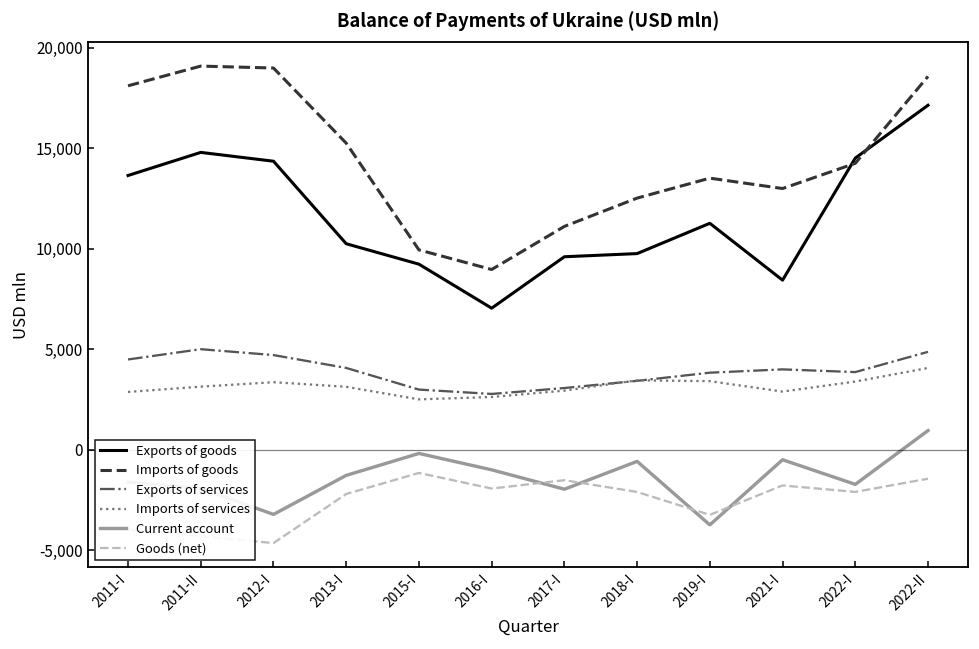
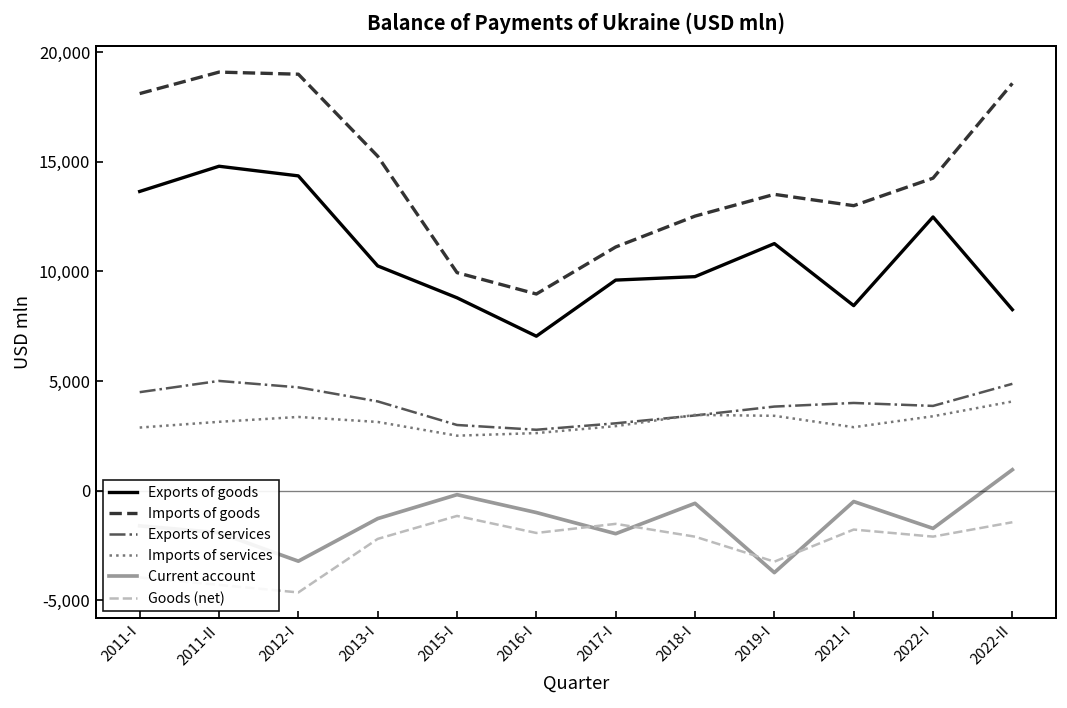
  {
    "Exports of goods": {
      "2011-I": "13,600",
      "2011-II": "14,800",
      "2012-I": "14,400",
      "2013-I": "10,300",
-     "2015-I": "9,200",
+     "2015-I": "8,800",
      "2016-I": "7,000",
      "2017-I": "9,600",
      "2018-I": "9,800",
      "2019-I": "11,300",
      "2021-I": "8,400",
-     "2022-I": "14,500",
-     "2022-II": "17,100"
+     "2022-I": "12,500",
+     "2022-II": "8,300"
    }
  }
